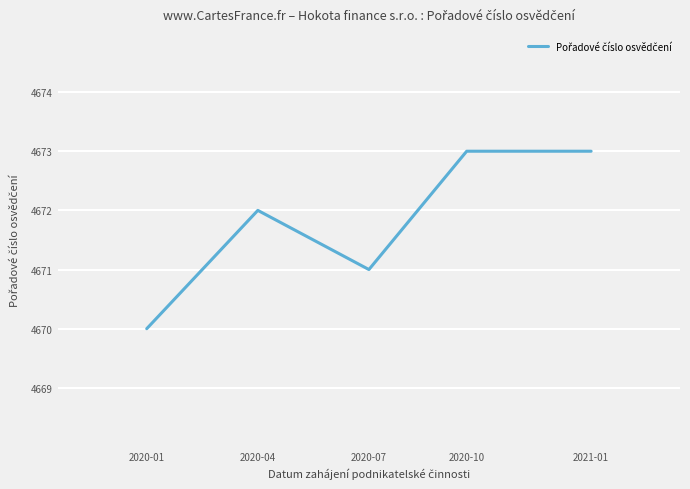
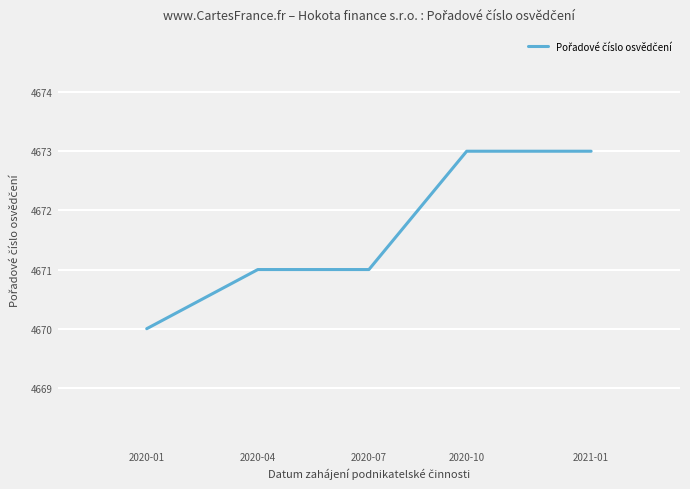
  {
    "2020-01": 4670,
-   "2020-04": 4672,
+   "2020-04": 4671,
    "2020-07": 4671,
    "2020-10": 4673,
    "2021-01": 4673
  }
